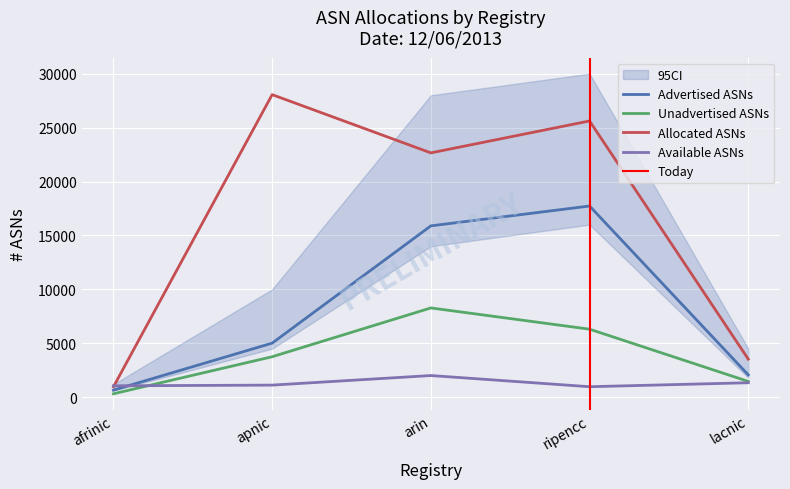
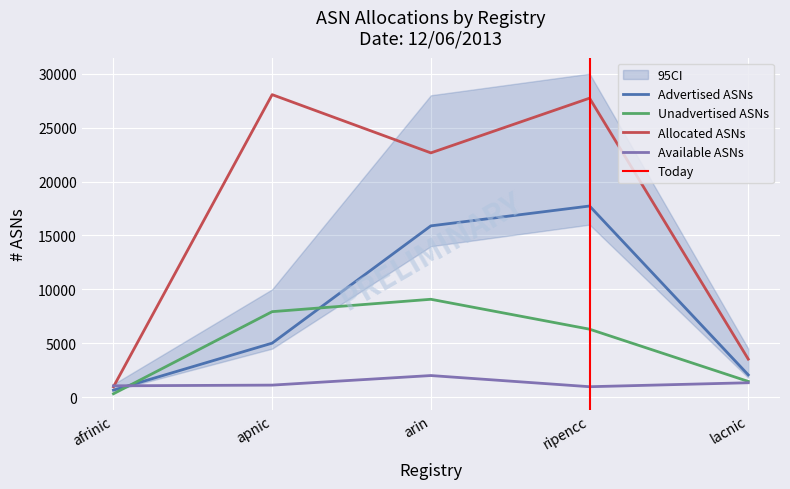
  {
    "Unadvertised ASNs": {
      "afrinic": 300,
-     "apnic": 3700,
-     "arin": 8300,
+     "apnic": 7900,
+     "arin": 9100,
      "ripencc": 6300
    },
    "Allocated ASNs": {
      "apnic": 28100,
      "arin": 22700,
-     "ripencc": 25600,
+     "ripencc": 27700,
      "lacnic": 3500
    }
  }
